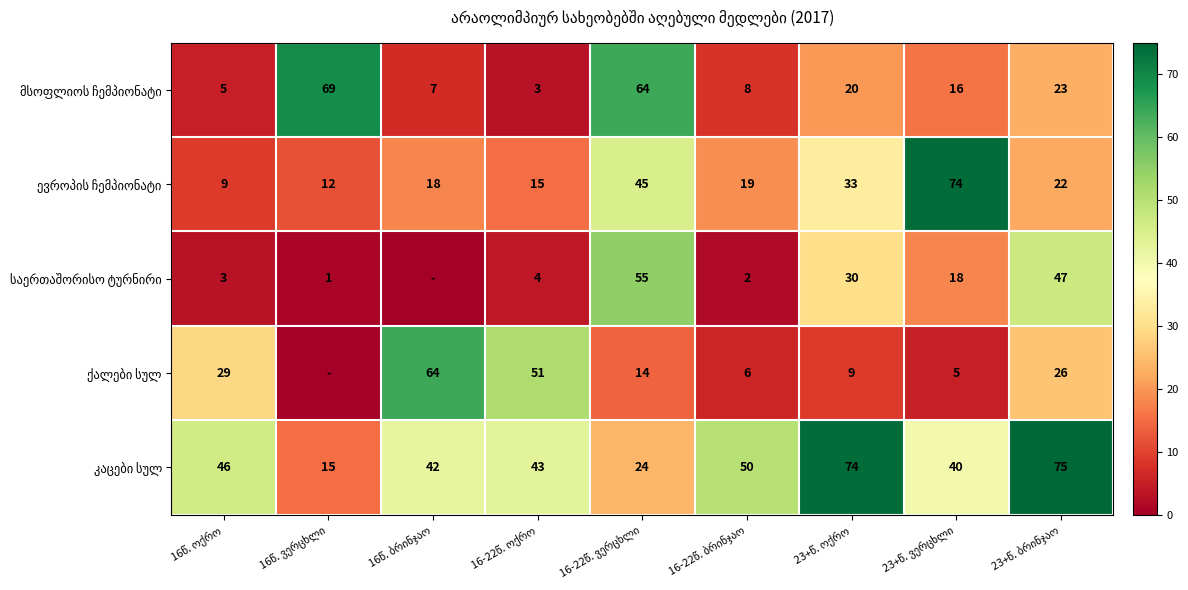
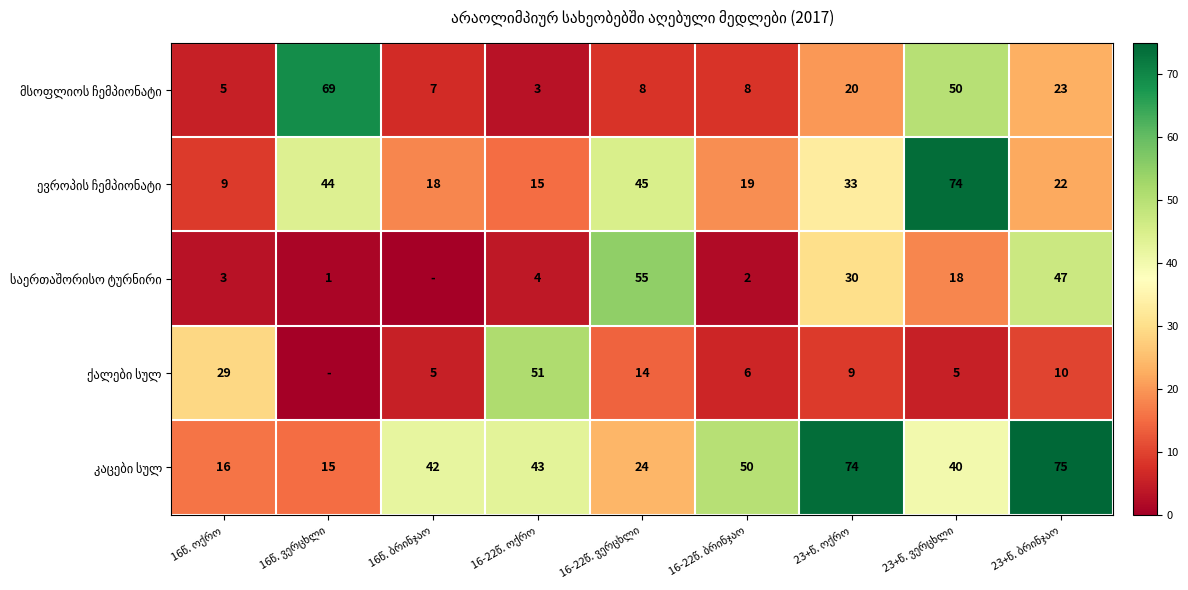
  {
    "მსოფლიოს ჩემპიონატი": {
      "16წ. ოქრო": 5,
      "16წ. ვერცხლი": 69,
      "16წ. ბრინჯაო": 7,
      "16-22წ. ოქრო": 3,
-     "16-22წ. ვერცხლი": 64,
+     "16-22წ. ვერცხლი": 8,
      "16-22წ. ბრინჯაო": 8,
      "23+წ. ოქრო": 20,
-     "23+წ. ვერცხლი": 16,
+     "23+წ. ვერცხლი": 50,
      "23+წ. ბრინჯაო": 23
    },
    "ევროპის ჩემპიონატი": {
      "16წ. ოქრო": 9,
-     "16წ. ვერცხლი": 12,
+     "16წ. ვერცხლი": 44,
      "16წ. ბრინჯაო": 18,
      "16-22წ. ოქრო": 15,
      "16-22წ. ვერცხლი": 45,
      "16-22წ. ბრინჯაო": 19,
      "23+წ. ოქრო": 33,
      "23+წ. ვერცხლი": 74,
      "23+წ. ბრინჯაო": 22
    },
    "საერთაშორისო ტურნირი": {
      "16წ. ოქრო": 3,
      "16წ. ვერცხლი": 1,
      "16-22წ. ოქრო": 4,
      "16-22წ. ვერცხლი": 55,
      "16-22წ. ბრინჯაო": 2,
      "23+წ. ოქრო": 30,
      "23+წ. ვერცხლი": 18,
      "23+წ. ბრინჯაო": 47
    },
    "ქალები სულ": {
      "16წ. ოქრო": 29,
-     "16წ. ბრინჯაო": 64,
+     "16წ. ბრინჯაო": 5,
      "16-22წ. ოქრო": 51,
      "16-22წ. ვერცხლი": 14,
      "16-22წ. ბრინჯაო": 6,
      "23+წ. ოქრო": 9,
      "23+წ. ვერცხლი": 5,
-     "23+წ. ბრინჯაო": 26
+     "23+წ. ბრინჯაო": 10
    },
    "კაცები სულ": {
-     "16წ. ოქრო": 46,
+     "16წ. ოქრო": 16,
      "16წ. ვერცხლი": 15,
      "16წ. ბრინჯაო": 42,
      "16-22წ. ოქრო": 43,
      "16-22წ. ვერცხლი": 24,
      "16-22წ. ბრინჯაო": 50,
      "23+წ. ოქრო": 74,
      "23+წ. ვერცხლი": 40,
      "23+წ. ბრინჯაო": 75
    }
  }
